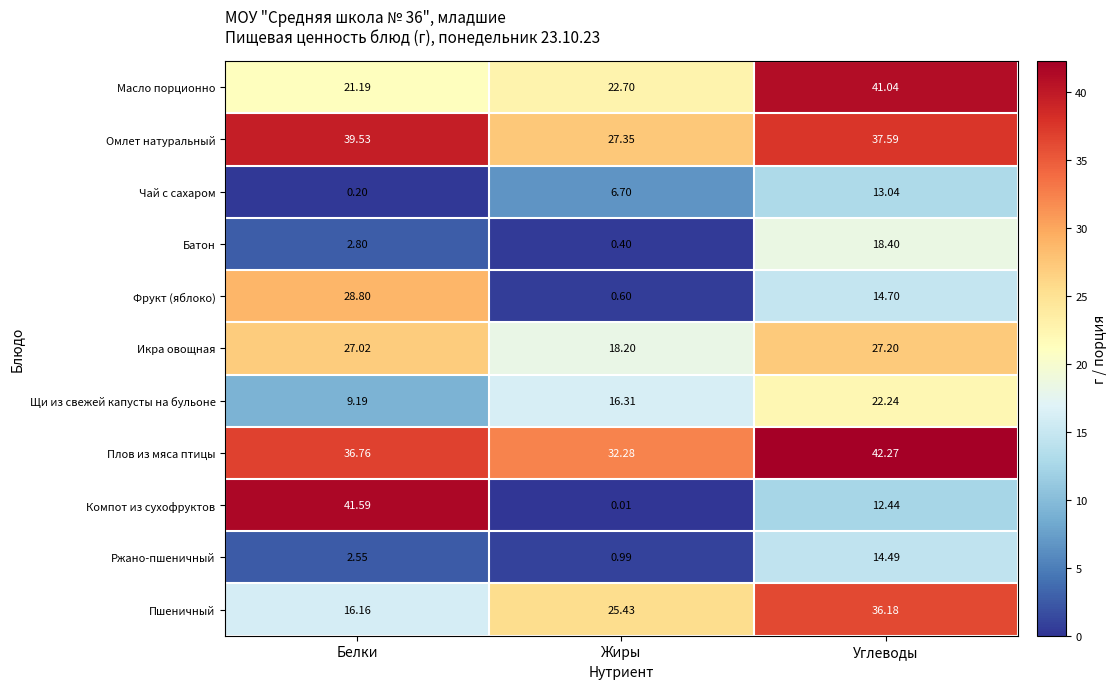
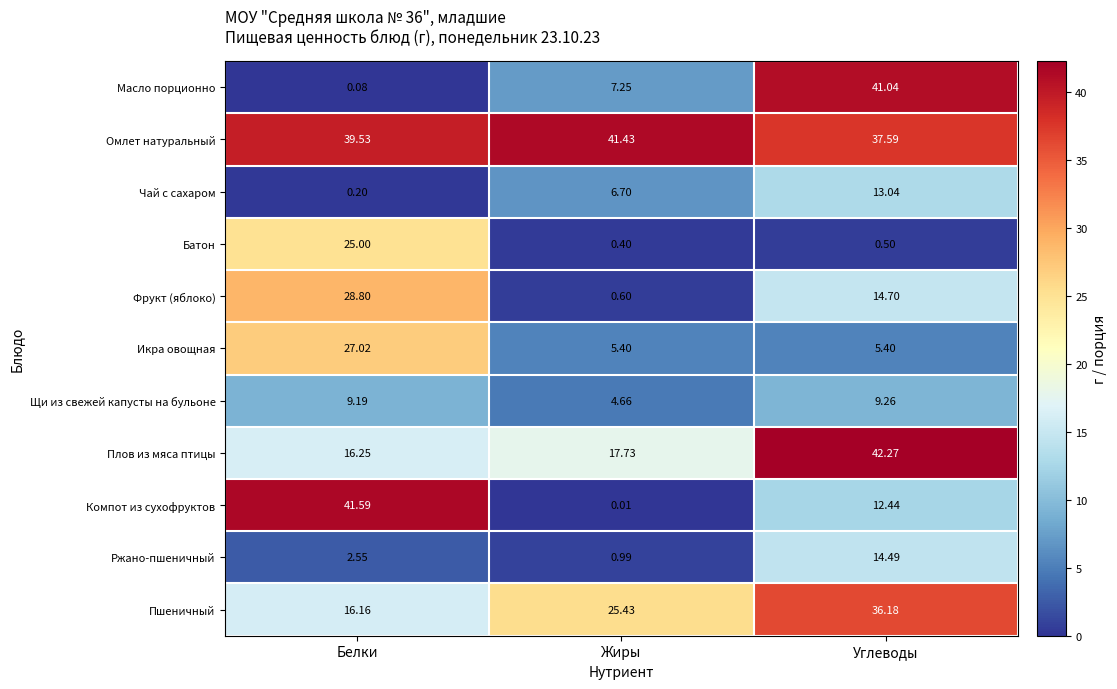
  {
    "Масло порционно": {
-     "Белки": 21.19,
-     "Жиры": 22.70,
+     "Белки": 0.08,
+     "Жиры": 7.25,
      "Углеводы": 41.04
    },
    "Омлет натуральный": {
      "Белки": 39.53,
-     "Жиры": 27.35,
+     "Жиры": 41.43,
      "Углеводы": 37.59
    },
    "Чай с сахаром": {
      "Белки": 0.20,
      "Жиры": 6.70,
      "Углеводы": 13.04
    },
    "Батон": {
-     "Белки": 2.80,
+     "Белки": 25.00,
      "Жиры": 0.40,
-     "Углеводы": 18.40
+     "Углеводы": 0.50
    },
    "Фрукт (яблоко)": {
      "Белки": 28.80,
      "Жиры": 0.60,
      "Углеводы": 14.70
    },
    "Икра овощная": {
      "Белки": 27.02,
-     "Жиры": 18.20,
-     "Углеводы": 27.20
+     "Жиры": 5.40,
+     "Углеводы": 5.40
    },
    "Щи из свежей капусты на бульоне": {
      "Белки": 9.19,
-     "Жиры": 16.31,
-     "Углеводы": 22.24
+     "Жиры": 4.66,
+     "Углеводы": 9.26
    },
    "Плов из мяса птицы": {
-     "Белки": 36.76,
-     "Жиры": 32.28,
+     "Белки": 16.25,
+     "Жиры": 17.73,
      "Углеводы": 42.27
    },
    "Компот из сухофруктов": {
      "Белки": 41.59,
      "Жиры": 0.01,
      "Углеводы": 12.44
    },
    "Ржано-пшеничный": {
      "Белки": 2.55,
      "Жиры": 0.99,
      "Углеводы": 14.49
    },
    "Пшеничный": {
      "Белки": 16.16,
      "Жиры": 25.43,
      "Углеводы": 36.18
    }
  }
